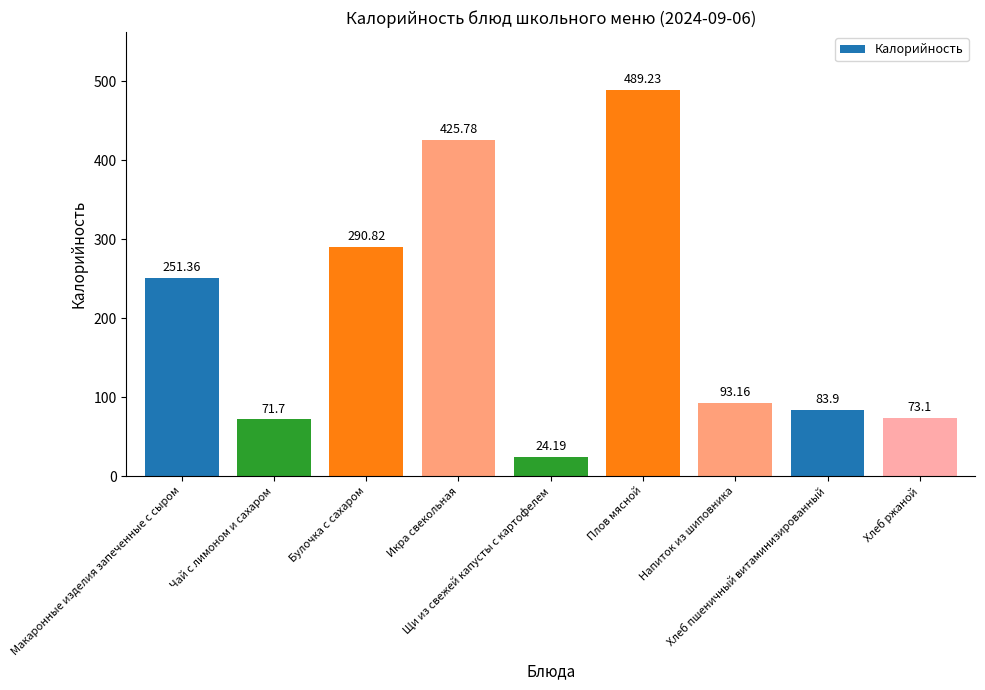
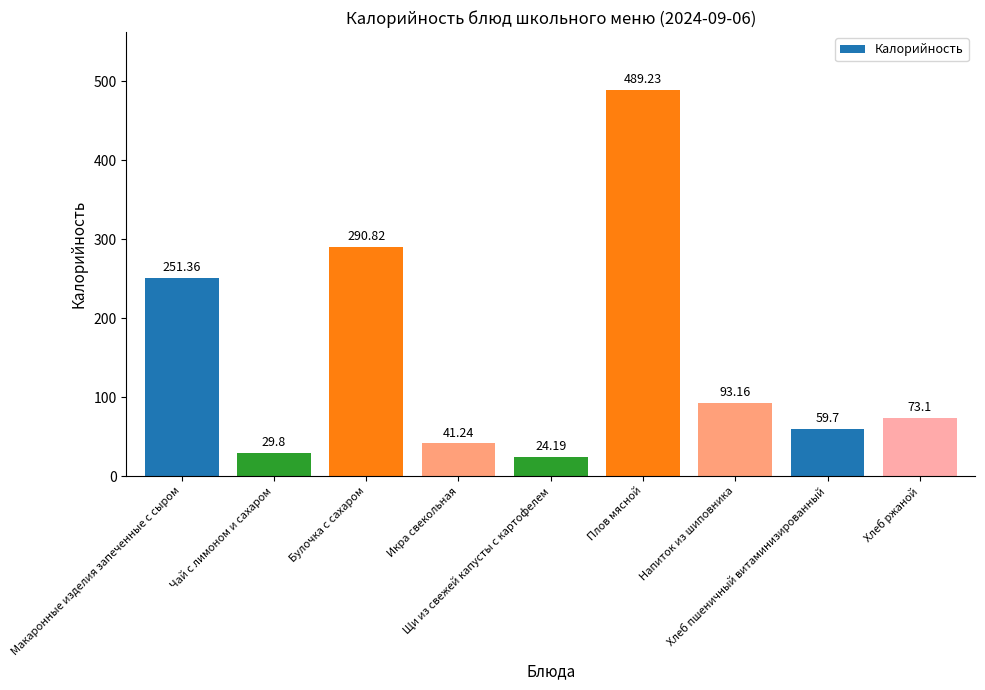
  {
    "Макаронные изделия запеченные с сыром": 251.36,
-   "Чай с лимоном и сахаром": 71.7,
+   "Чай с лимоном и сахаром": 29.8,
    "Булочка с сахаром": 290.82,
-   "Икра свекольная": 425.78,
+   "Икра свекольная": 41.24,
    "Щи из свежей капусты с картофелем": 24.19,
    "Плов мясной": 489.23,
    "Напиток из шиповника": 93.16,
-   "Хлеб пшеничный витаминизированный": 83.9,
+   "Хлеб пшеничный витаминизированный": 59.7,
    "Хлеб ржаной": 73.1
  }
